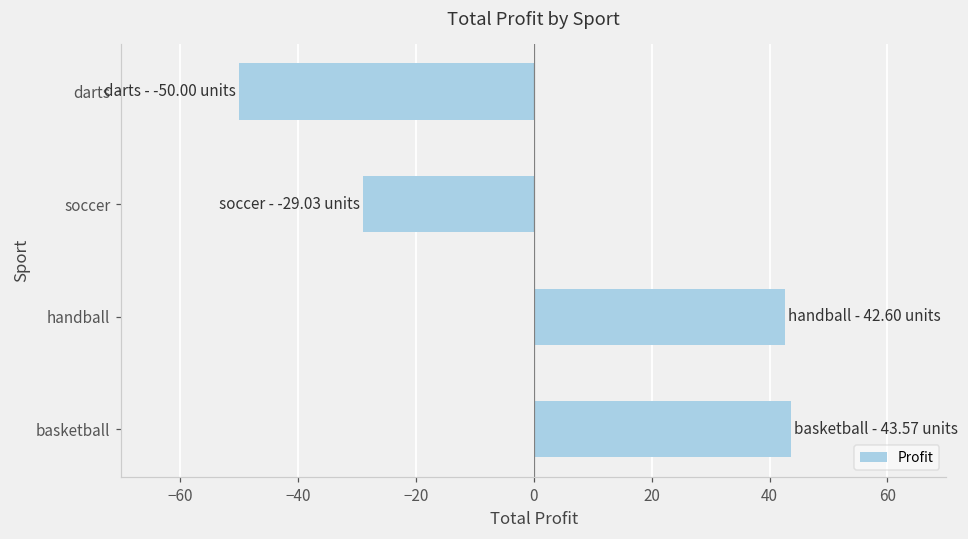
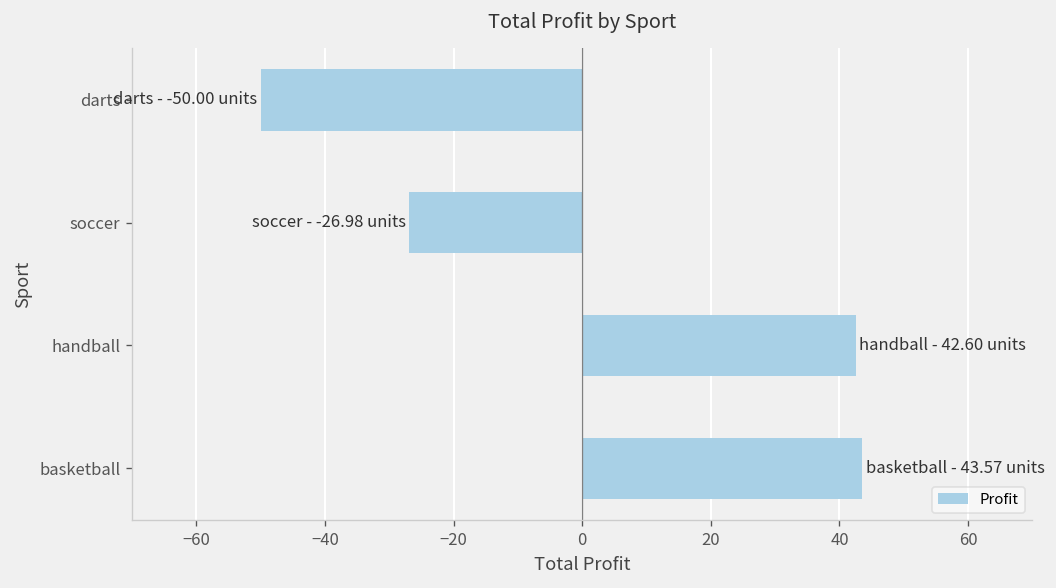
  {
    "darts": -50.00,
-   "soccer": -29.03,
+   "soccer": -26.98,
    "handball": 42.60,
    "basketball": 43.57
  }
